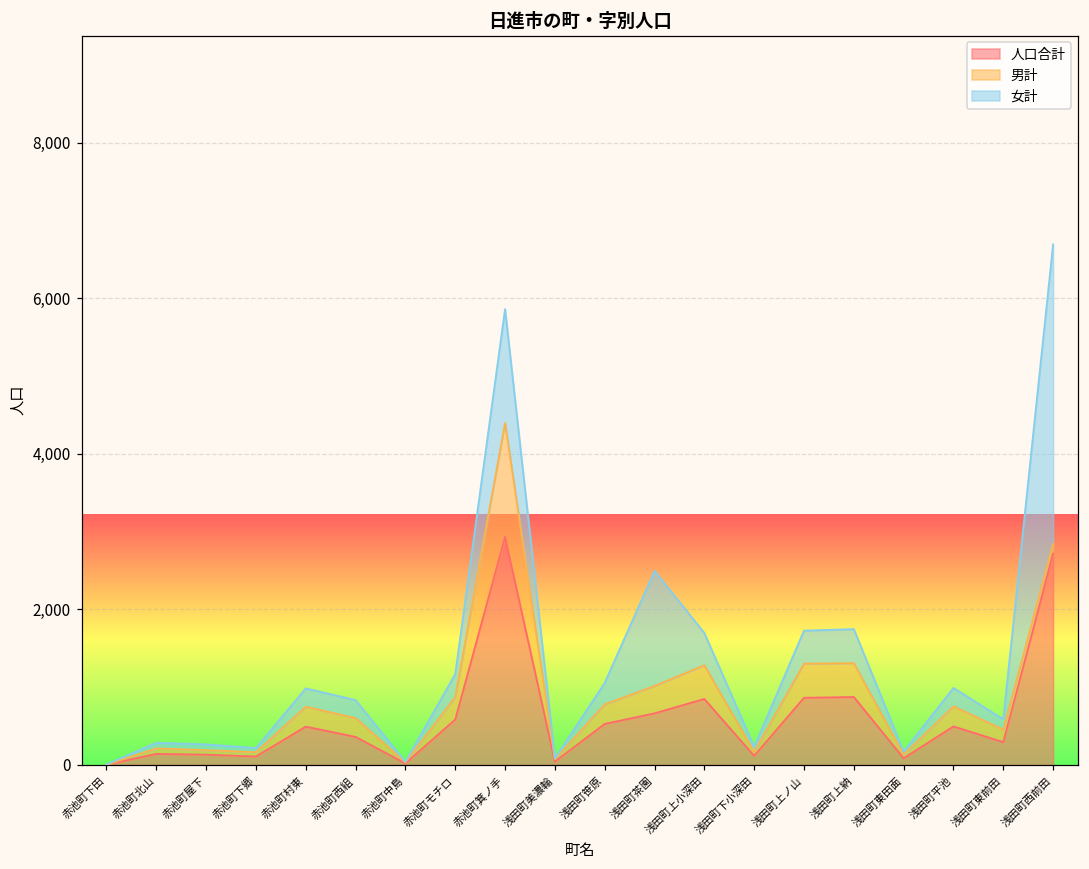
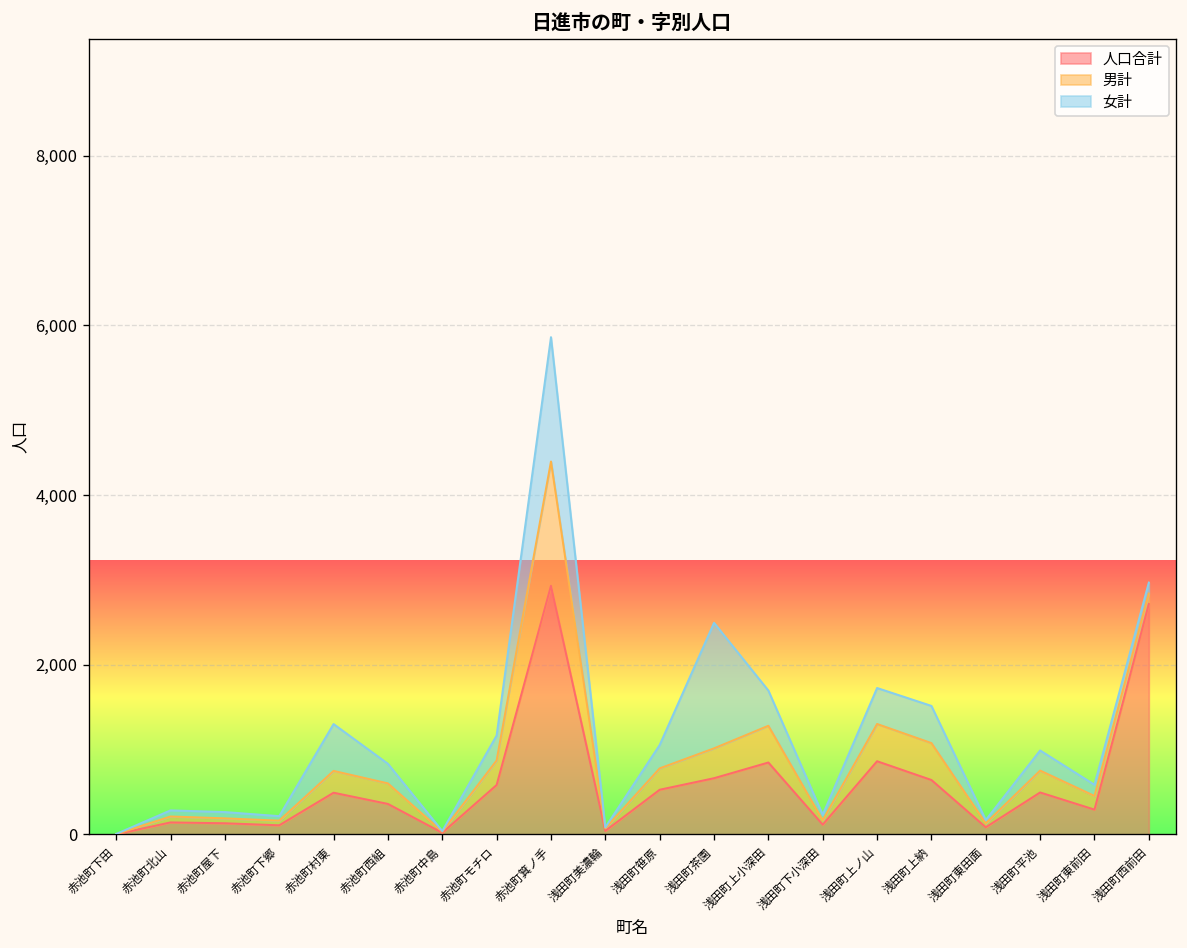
  {
    "人口合計": {
      "赤池町北山": "100",
      "赤池町屋下": "100",
      "赤池町下郷": "100",
      "赤池町村東": "500",
      "赤池町西組": "400",
      "赤池町モチロ": "600",
      "赤池町箕ノ手": "2,900",
      "浅田町笹原": "500",
      "浅田町茶園": "700",
      "浅田町上小深田": "800",
      "浅田町下小深田": "100",
      "浅田町上ノ山": "900",
-     "浅田町上納": "900",
+     "浅田町上納": "600",
      "浅田町東田面": "100",
      "浅田町平池": "500",
      "浅田町東前田": "300",
      "浅田町西前田": "2,700"
    },
    "男計": {
      "赤池町北山": "100",
      "赤池町屋下": "100",
      "赤池町下郷": "100",
      "赤池町村東": "300",
      "赤池町西組": "200",
      "赤池町モチロ": "300",
      "赤池町箕ノ手": "1,500",
      "浅田町笹原": "300",
      "浅田町茶園": "400",
      "浅田町上小深田": "400",
      "浅田町下小深田": "100",
      "浅田町上ノ山": "400",
      "浅田町上納": "400",
      "浅田町東田面": "0",
      "浅田町平池": "300",
      "浅田町東前田": "200",
      "浅田町西前田": "100"
    },
    "女計": {
      "赤池町北山": "100",
      "赤池町屋下": "100",
      "赤池町下郷": "100",
-     "赤池町村東": "200",
+     "赤池町村東": "600",
      "赤池町西組": "200",
      "赤池町モチロ": "300",
      "赤池町箕ノ手": "1,500",
      "浅田町笹原": "300",
      "浅田町茶園": "1,500",
      "浅田町上小深田": "400",
      "浅田町下小深田": "100",
      "浅田町上ノ山": "400",
      "浅田町上納": "400",
      "浅田町東田面": "0",
      "浅田町平池": "200",
      "浅田町東前田": "100",
-     "浅田町西前田": "3,900"
+     "浅田町西前田": "100"
    }
  }
